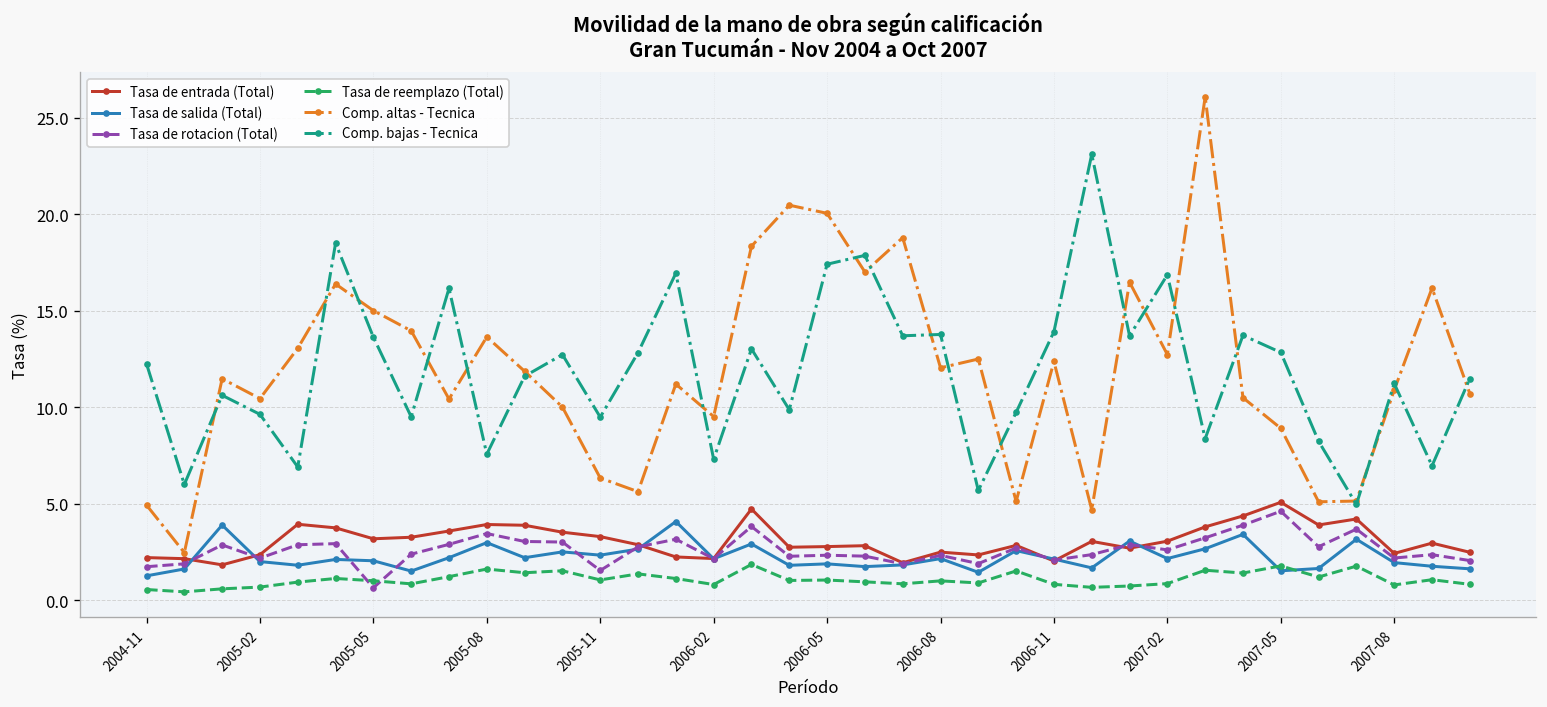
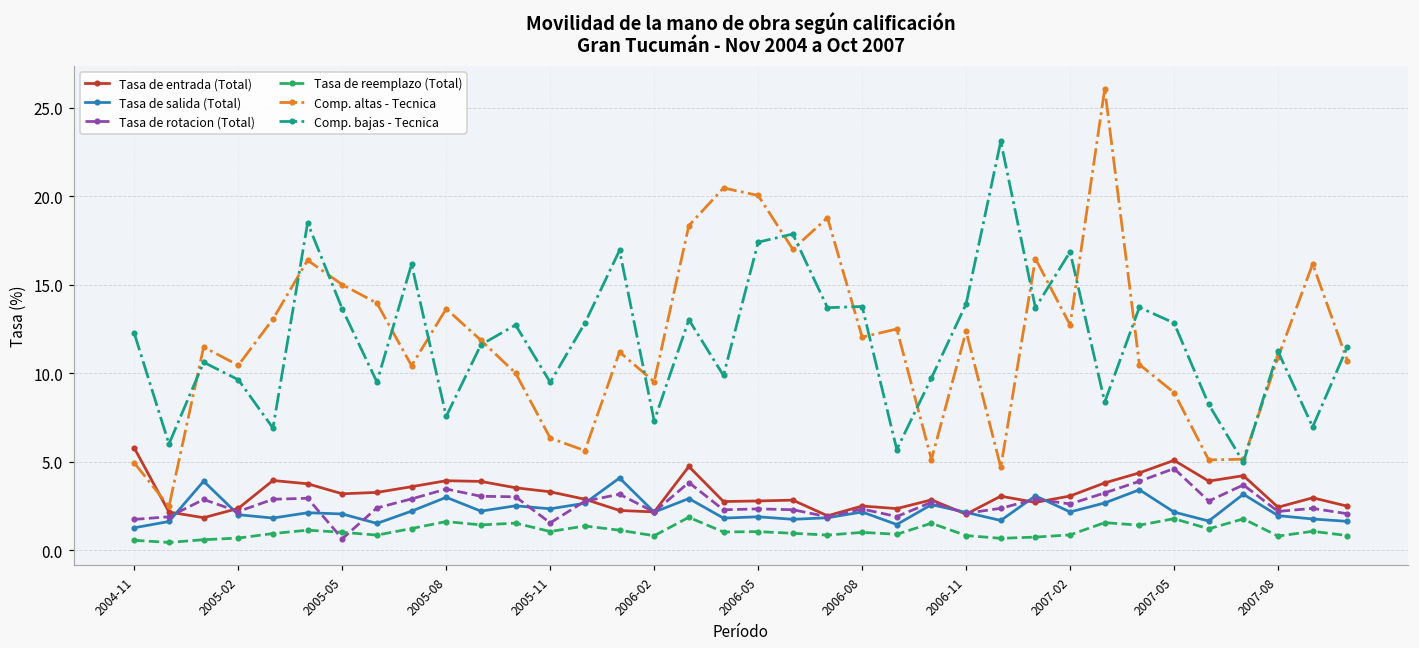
  {
    "Tasa de entrada (Total)": {
-     "2004-11": 2.2,
+     "2004-11": 5.8,
      "2005-02": 2.4,
      "2005-05": 3.2,
      "2005-08": 3.9,
      "2005-11": 3.3,
      "2006-05": 2.8,
      "2006-08": 2.5,
      "2007-02": 3.1,
      "2007-05": 5.1,
      "2007-08": 2.4
    },
    "Tasa de salida (Total)": {
      "2004-11": 1.3,
      "2005-02": 2.0,
      "2005-05": 2.0,
      "2005-08": 3.0,
      "2005-11": 2.3,
      "2006-05": 1.9,
      "2006-08": 2.2,
      "2007-02": 2.2,
-     "2007-05": 1.5,
+     "2007-05": 2.2,
      "2007-08": 2.0
    },
    "Tasa de rotacion (Total)": {
      "2004-11": 1.7,
      "2005-02": 2.2,
      "2005-05": 0.6,
      "2005-08": 3.5,
      "2005-11": 1.5,
      "2006-05": 2.3,
      "2006-08": 2.3,
      "2007-02": 2.6,
      "2007-05": 4.6,
      "2007-08": 2.2
    },
    "Comp. altas - Tecnica": {
      "2004-11": 4.9,
      "2005-02": 10.5,
      "2005-05": 15.0,
      "2005-08": 13.6,
      "2005-11": 6.3,
      "2006-02": 9.5,
      "2006-05": 20.0,
      "2006-08": 12.0,
      "2006-11": 12.4,
      "2007-02": 12.7,
      "2007-05": 8.9,
      "2007-08": 10.9
    }
  }
